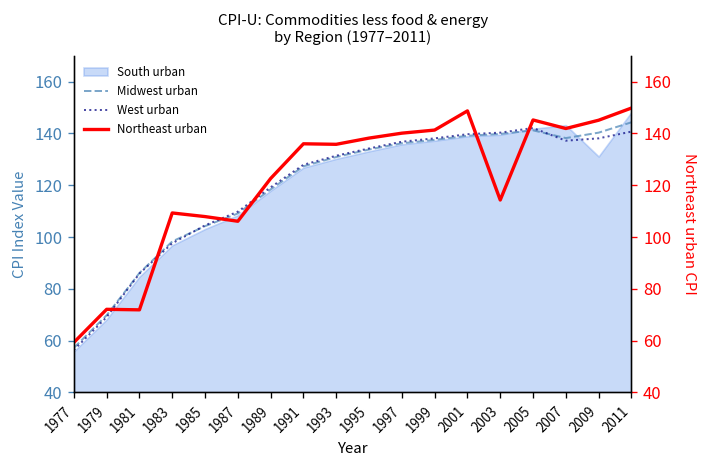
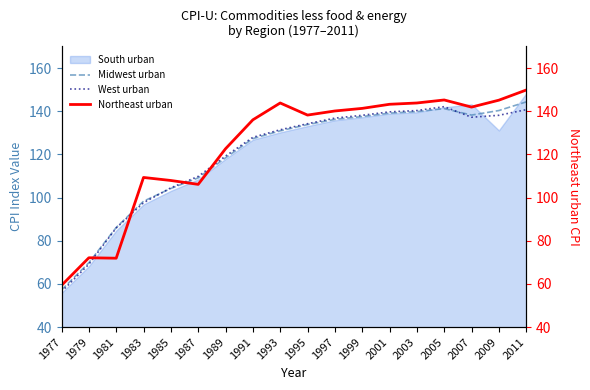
  {
    "South urban": {
      "1981": 85,
      "2007": 143,
      "2009": 131,
      "2011": 148
    },
    "Midwest urban": {
      "2009": 140,
      "2011": 144
    },
    "West urban": {
      "2009": 138,
      "2011": 141
    },
    "Northeast urban": {
      "1977": 59,
      "1979": 72,
      "1981": 72,
      "1983": 109,
      "1985": 108,
      "1987": 106,
      "1989": 123,
      "1991": 136,
-     "1993": 136,
+     "1993": 144,
      "1995": 138,
      "1997": 140,
      "1999": 141,
-     "2001": 149,
-     "2003": 114,
+     "2001": 143,
+     "2003": 144,
      "2005": 145,
      "2007": 142,
      "2009": 145,
      "2011": 150
    }
  }
